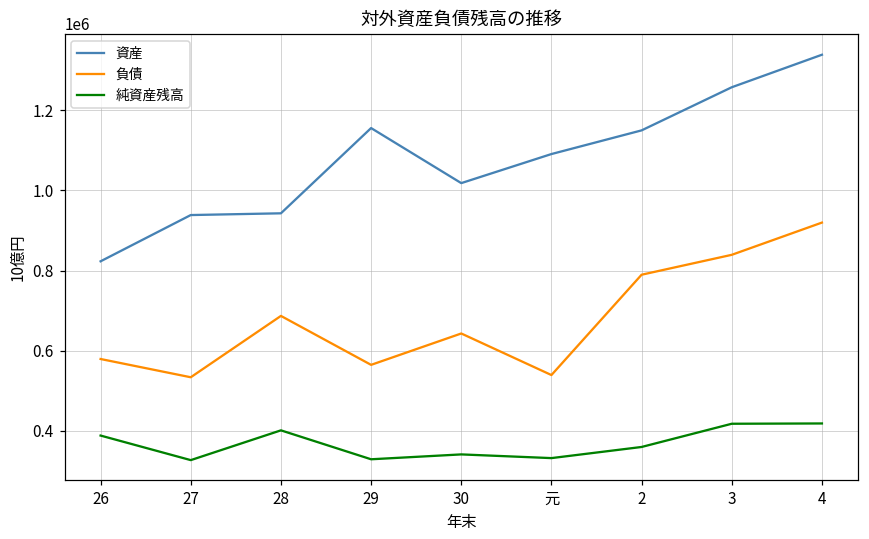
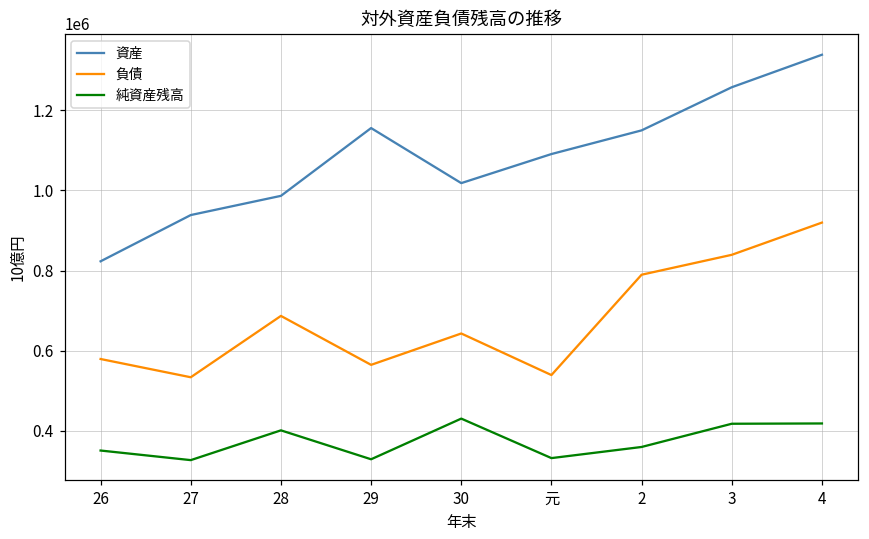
  {
    "資産": {
      "26": 820000,
      "27": 940000,
-     "28": 940000,
+     "28": 990000,
      "29": 1160000,
      "30": 1020000,
      "元": 1090000,
      "2": 1150000,
      "3": 1260000,
      "4": 1340000
    },
    "負債": {
      "26": 580000,
      "27": 530000,
      "28": 690000,
      "29": 560000,
      "30": 640000,
      "元": 540000,
      "2": 790000,
      "3": 840000,
      "4": 920000
    },
    "純資産残高": {
-     "26": 390000,
+     "26": 350000,
      "27": 330000,
      "28": 400000,
      "29": 330000,
-     "30": 340000,
+     "30": 430000,
      "元": 330000,
      "2": 360000,
      "3": 420000,
      "4": 420000
    }
  }
